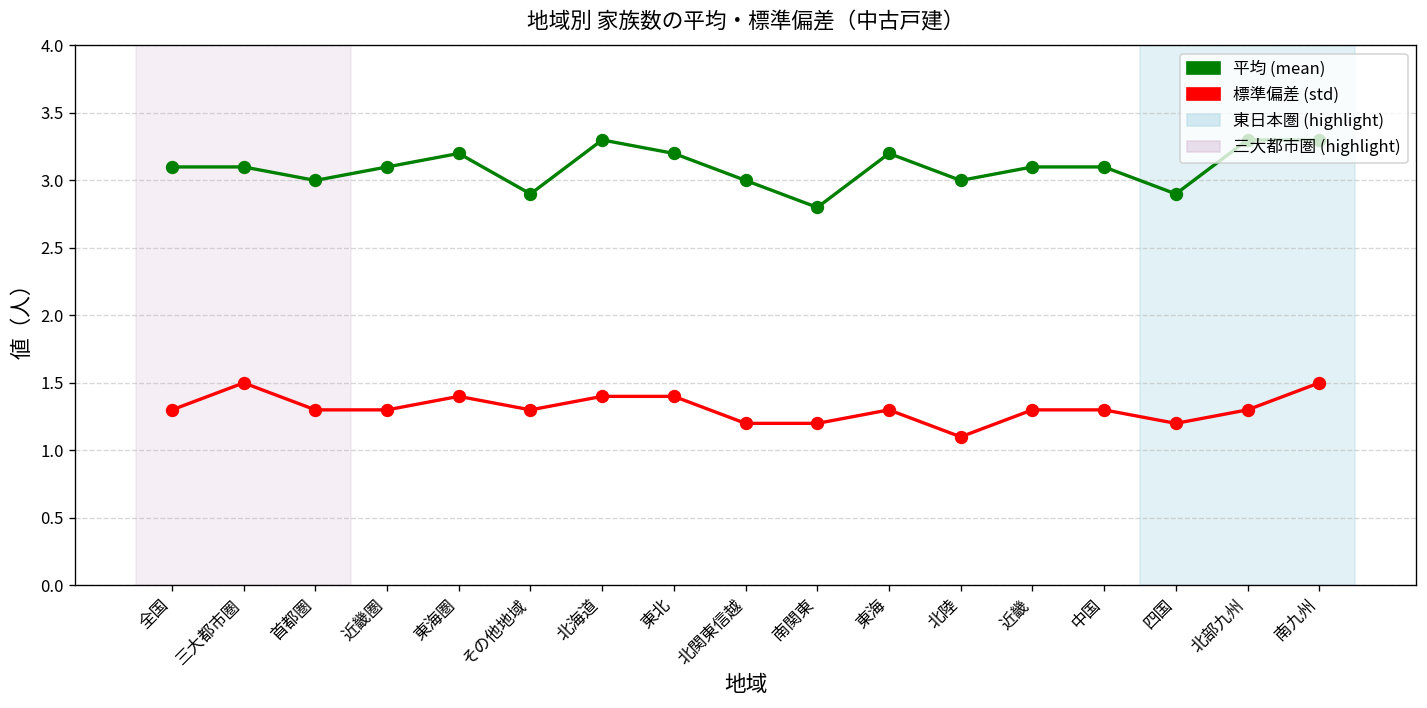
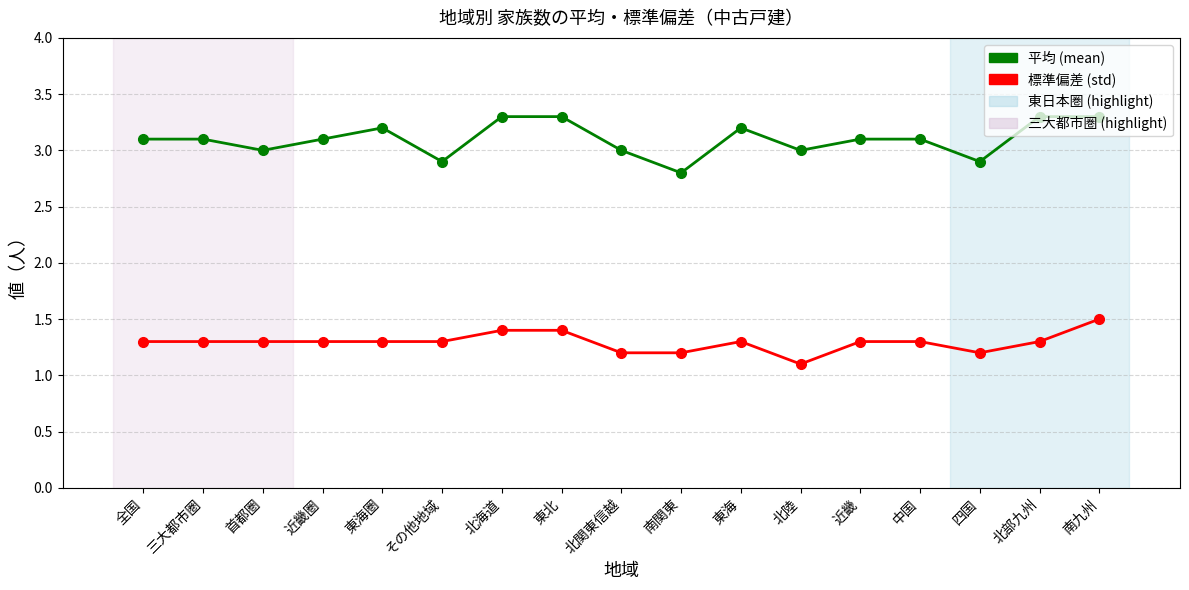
  {
    "平均 (mean)": {
      "全国": 3.1,
      "三大都市圏": 3.1,
      "首都圏": 3.0,
      "近畿圏": 3.1,
      "東海圏": 3.2,
      "その他地域": 2.9,
      "北海道": 3.3,
-     "東北": 3.2,
+     "東北": 3.3,
      "北関東信越": 3.0,
      "南関東": 2.8,
      "東海": 3.2,
      "北陸": 3.0,
      "近畿": 3.1,
      "中国": 3.1,
      "四国": 2.9
    },
    "標準偏差 (std)": {
      "全国": 1.3,
-     "三大都市圏": 1.5,
+     "三大都市圏": 1.3,
      "首都圏": 1.3,
      "近畿圏": 1.3,
-     "東海圏": 1.4,
+     "東海圏": 1.3,
      "その他地域": 1.3,
      "北海道": 1.4,
      "東北": 1.4,
      "北関東信越": 1.2,
      "南関東": 1.2,
      "東海": 1.3,
      "北陸": 1.1,
      "近畿": 1.3,
      "中国": 1.3,
      "四国": 1.2,
      "北部九州": 1.3,
      "南九州": 1.5
    }
  }
